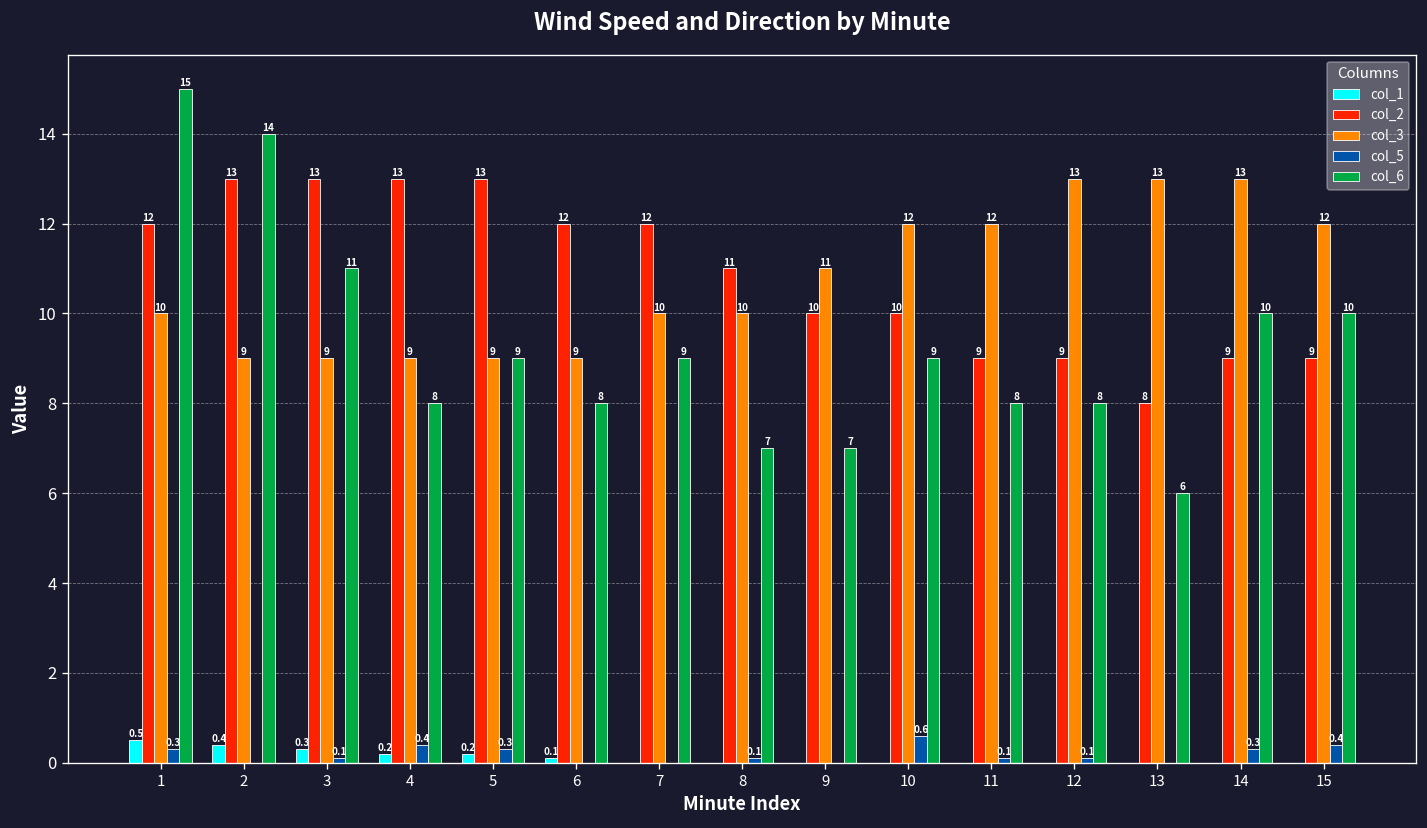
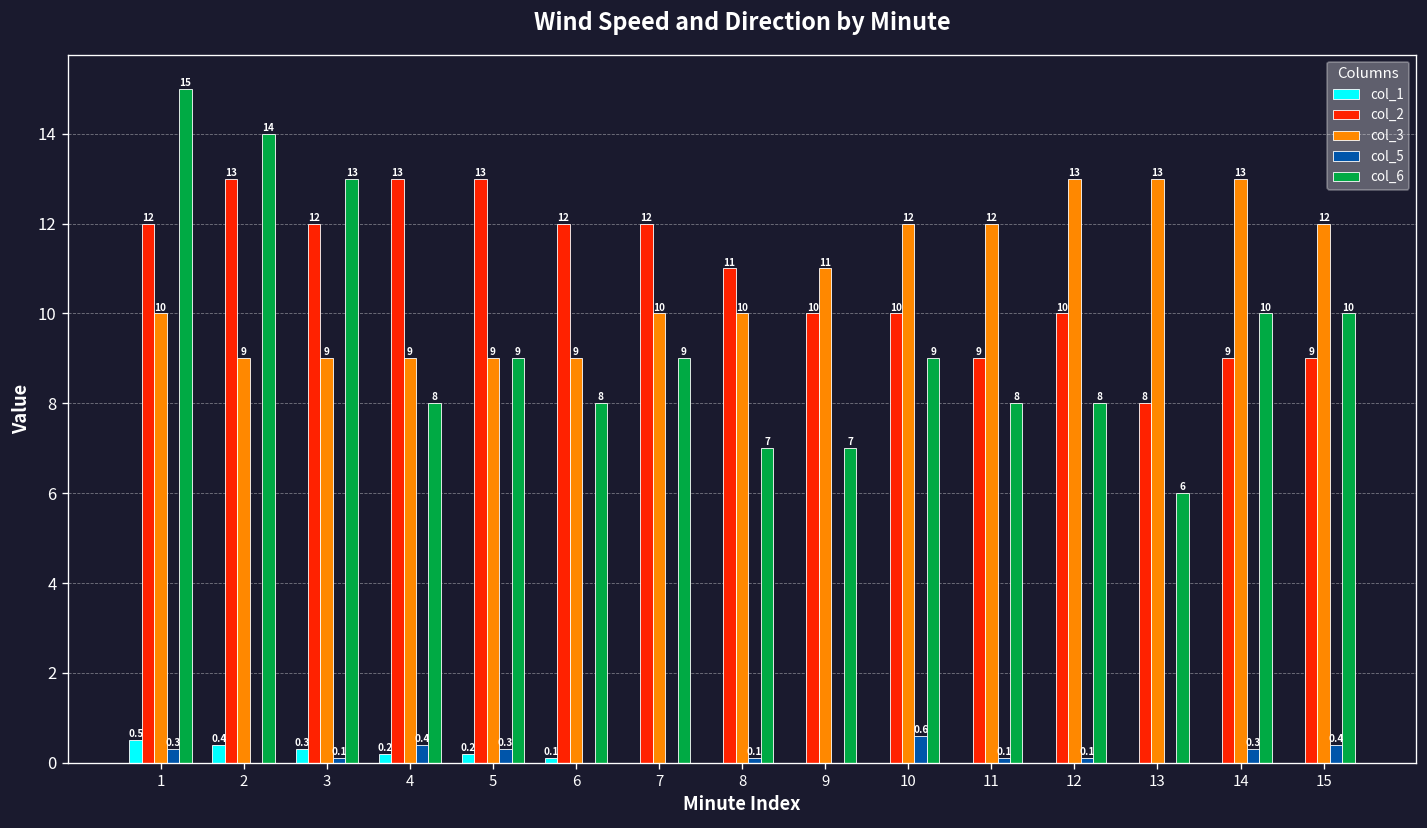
  {
    "col_1": {
      "1": 0.5,
      "2": 0.4,
      "3": 0.3,
      "4": 0.2,
      "5": 0.2,
      "6": 0.1
    },
    "col_2": {
      "1": 12,
      "2": 13,
-     "3": 13,
+     "3": 12,
      "4": 13,
      "5": 13,
      "6": 12,
      "7": 12,
      "8": 11,
      "9": 10,
      "10": 10,
      "11": 9,
-     "12": 9,
+     "12": 10,
      "13": 8,
      "14": 9,
      "15": 9
    },
    "col_3": {
      "1": 10,
      "2": 9,
      "3": 9,
      "4": 9,
      "5": 9,
      "6": 9,
      "7": 10,
      "8": 10,
      "9": 11,
      "10": 12,
      "11": 12,
      "12": 13,
      "13": 13,
      "14": 13,
      "15": 12
    },
    "col_5": {
      "1": 0.3,
      "3": 0.1,
      "4": 0.4,
      "5": 0.3,
      "8": 0.1,
      "10": 0.6,
      "11": 0.1,
      "12": 0.1,
      "14": 0.3,
      "15": 0.4
    },
    "col_6": {
      "1": 15,
      "2": 14,
-     "3": 11,
+     "3": 13,
      "4": 8,
      "5": 9,
      "6": 8,
      "7": 9,
      "8": 7,
      "9": 7,
      "10": 9,
      "11": 8,
      "12": 8,
      "13": 6,
      "14": 10,
      "15": 10
    }
  }
